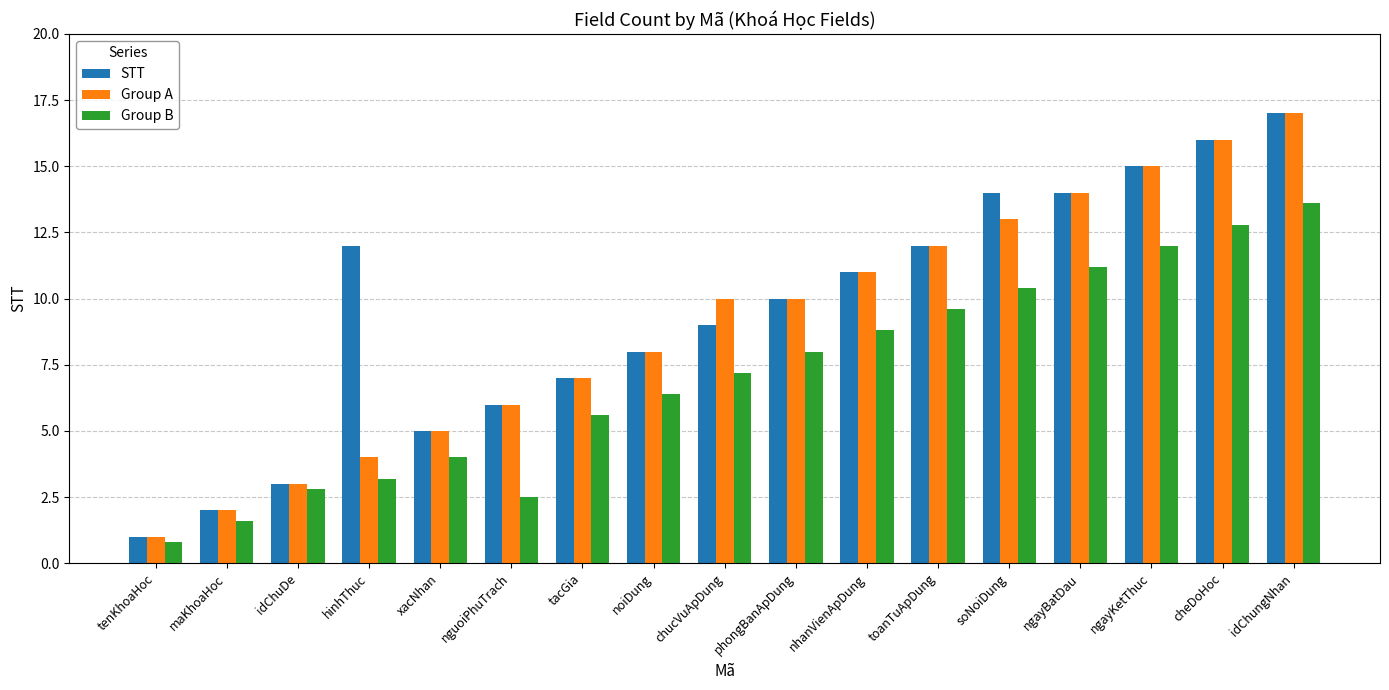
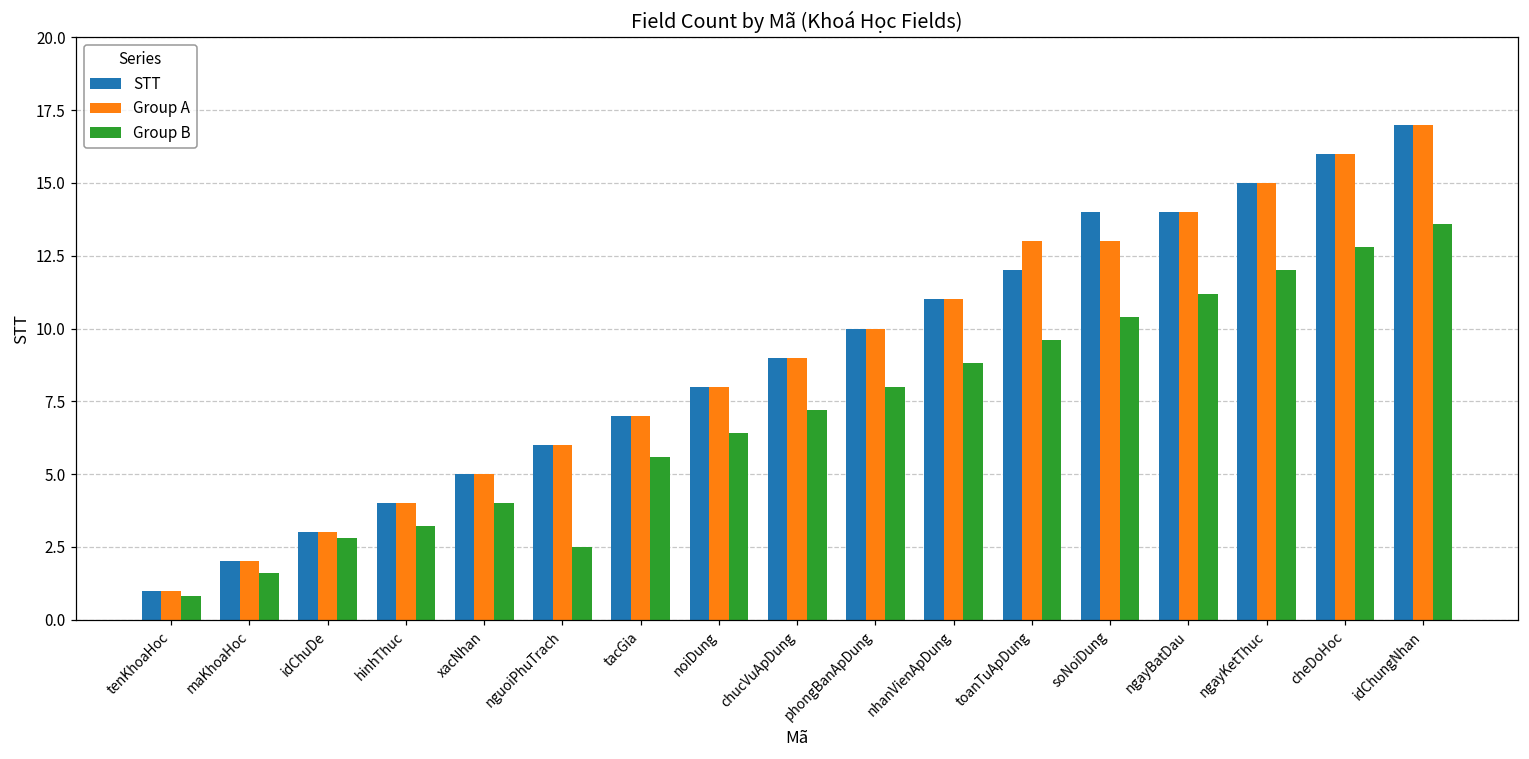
  {
    "STT": {
      "tenKhoaHoc": 1,
      "maKhoaHoc": 2,
      "idChuDe": 3,
-     "hinhThuc": 12,
+     "hinhThuc": 4,
      "xacNhan": 5,
      "nguoiPhuTrach": 6,
      "tacGia": 7,
      "noiDung": 8,
      "chucVuApDung": 9,
      "phongBanApDung": 10,
      "nhanVienApDung": 11,
      "toanTuApDung": 12,
      "soNoiDung": 14,
      "ngayBatDau": 14,
      "ngayKetThuc": 15,
      "cheDoHoc": 16,
      "idChungNhan": 17
    },
    "Group A": {
      "tenKhoaHoc": 1,
      "maKhoaHoc": 2,
      "idChuDe": 3,
      "hinhThuc": 4,
      "xacNhan": 5,
      "nguoiPhuTrach": 6,
      "tacGia": 7,
      "noiDung": 8,
-     "chucVuApDung": 10,
+     "chucVuApDung": 9,
      "phongBanApDung": 10,
      "nhanVienApDung": 11,
-     "toanTuApDung": 12,
+     "toanTuApDung": 13,
      "soNoiDung": 13,
      "ngayBatDau": 14,
      "ngayKetThuc": 15,
      "cheDoHoc": 16,
      "idChungNhan": 17
    },
    "Group B": {
      "tenKhoaHoc": 0.8,
      "maKhoaHoc": 1.6,
      "idChuDe": 2.8,
      "hinhThuc": 3.2,
      "xacNhan": 4,
      "nguoiPhuTrach": 2.5,
      "tacGia": 5.6,
      "noiDung": 6.4,
      "chucVuApDung": 7.2,
      "phongBanApDung": 8,
      "nhanVienApDung": 8.8,
      "toanTuApDung": 9.6,
      "soNoiDung": 10.4,
      "ngayBatDau": 11.2,
      "ngayKetThuc": 12,
      "cheDoHoc": 12.8,
      "idChungNhan": 13.6
    }
  }
